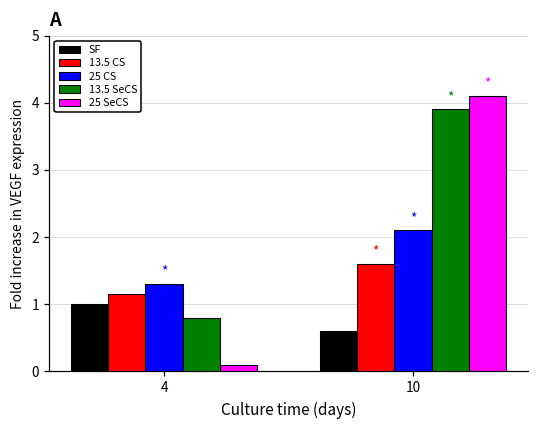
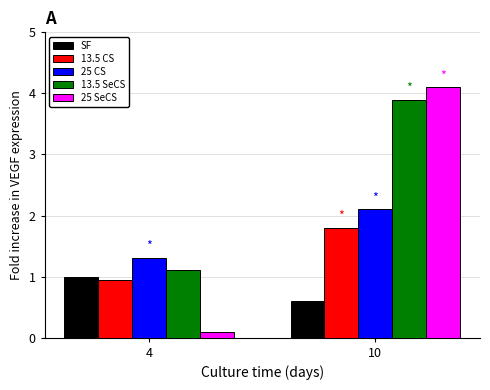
  {
    "SF": {
      "4": 1.0,
      "10": 0.6
    },
    "13.5 CS": {
-     "4": 1.2,
-     "10": 1.6
+     "4": 1.0,
+     "10": 1.8
    },
    "25 CS": {
      "4": 1.3,
      "10": 2.1
    },
    "13.5 SeCS": {
-     "4": 0.8,
+     "4": 1.1,
      "10": 3.9
    },
    "25 SeCS": {
      "4": 0.1,
      "10": 4.1
    }
  }
